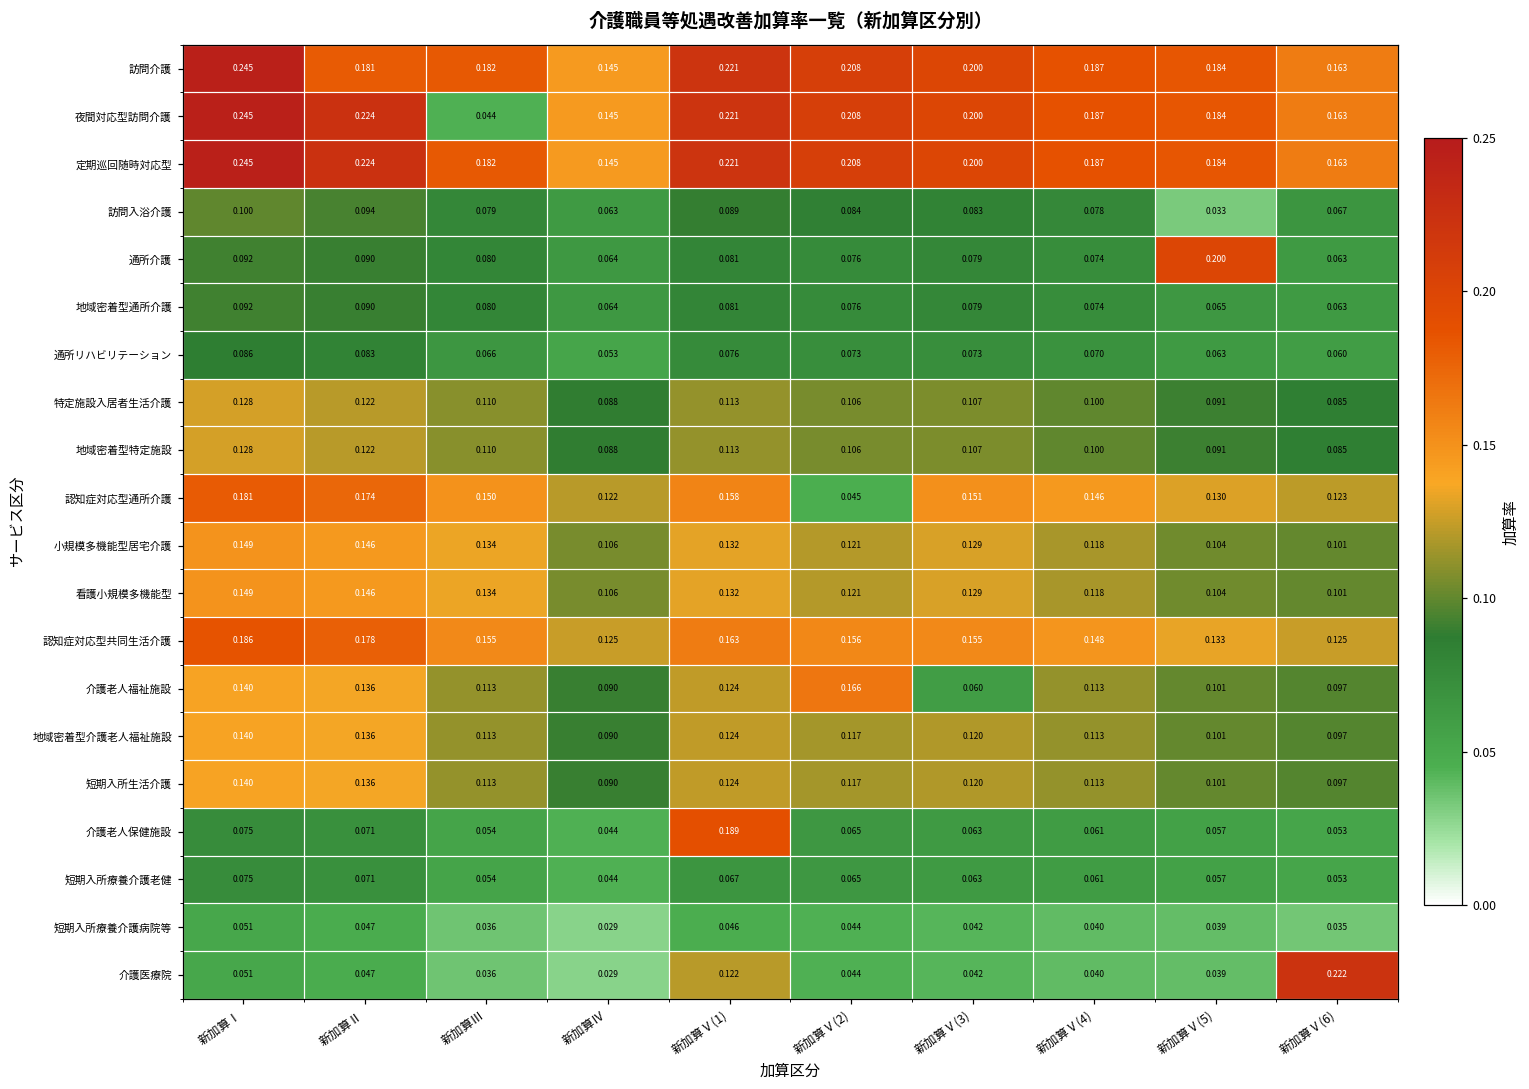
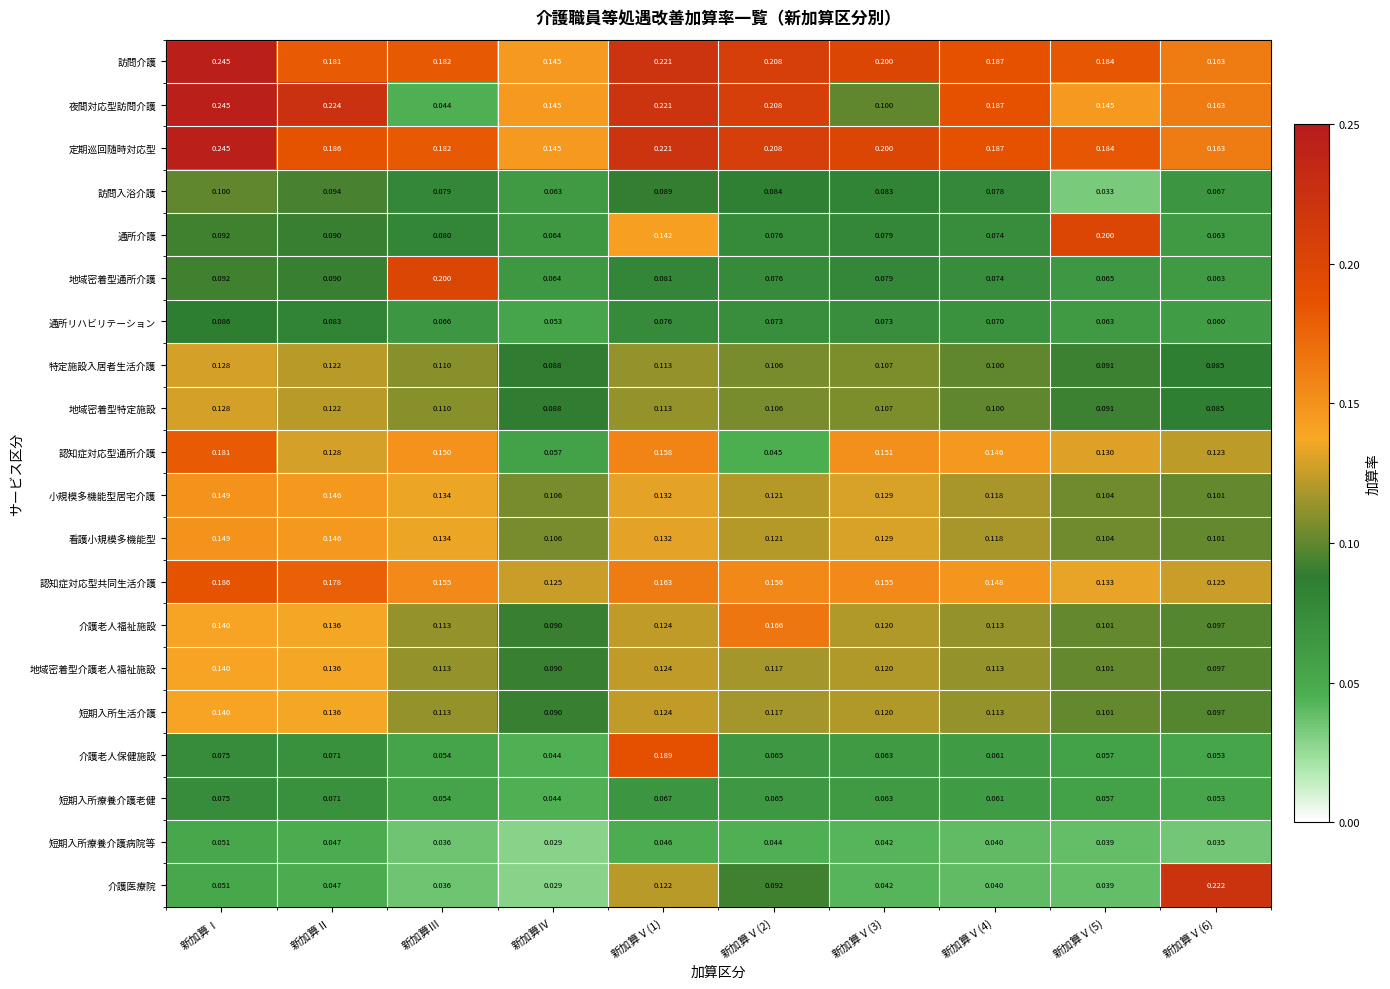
  {
    "訪問介護": {
      "新加算Ⅰ": 0.245,
      "新加算Ⅱ": 0.181,
      "新加算Ⅲ": 0.182,
      "新加算Ⅳ": 0.145,
      "新加算Ⅴ(1)": 0.221,
      "新加算Ⅴ(2)": 0.208,
      "新加算Ⅴ(3)": 0.200,
      "新加算Ⅴ(4)": 0.187,
      "新加算Ⅴ(5)": 0.184,
      "新加算Ⅴ(6)": 0.163
    },
    "夜間対応型訪問介護": {
      "新加算Ⅰ": 0.245,
      "新加算Ⅱ": 0.224,
      "新加算Ⅲ": 0.044,
      "新加算Ⅳ": 0.145,
      "新加算Ⅴ(1)": 0.221,
      "新加算Ⅴ(2)": 0.208,
-     "新加算Ⅴ(3)": 0.200,
+     "新加算Ⅴ(3)": 0.100,
      "新加算Ⅴ(4)": 0.187,
-     "新加算Ⅴ(5)": 0.184,
+     "新加算Ⅴ(5)": 0.145,
      "新加算Ⅴ(6)": 0.163
    },
    "定期巡回随時対応型": {
      "新加算Ⅰ": 0.245,
-     "新加算Ⅱ": 0.224,
+     "新加算Ⅱ": 0.186,
      "新加算Ⅲ": 0.182,
      "新加算Ⅳ": 0.145,
      "新加算Ⅴ(1)": 0.221,
      "新加算Ⅴ(2)": 0.208,
      "新加算Ⅴ(3)": 0.200,
      "新加算Ⅴ(4)": 0.187,
      "新加算Ⅴ(5)": 0.184,
      "新加算Ⅴ(6)": 0.163
    },
    "訪問入浴介護": {
      "新加算Ⅰ": 0.100,
      "新加算Ⅱ": 0.094,
      "新加算Ⅲ": 0.079,
      "新加算Ⅳ": 0.063,
      "新加算Ⅴ(1)": 0.089,
      "新加算Ⅴ(2)": 0.084,
      "新加算Ⅴ(3)": 0.083,
      "新加算Ⅴ(4)": 0.078,
      "新加算Ⅴ(5)": 0.033,
      "新加算Ⅴ(6)": 0.067
    },
    "通所介護": {
      "新加算Ⅰ": 0.092,
      "新加算Ⅱ": 0.090,
      "新加算Ⅲ": 0.080,
      "新加算Ⅳ": 0.064,
-     "新加算Ⅴ(1)": 0.081,
+     "新加算Ⅴ(1)": 0.142,
      "新加算Ⅴ(2)": 0.076,
      "新加算Ⅴ(3)": 0.079,
      "新加算Ⅴ(4)": 0.074,
      "新加算Ⅴ(5)": 0.200,
      "新加算Ⅴ(6)": 0.063
    },
    "地域密着型通所介護": {
      "新加算Ⅰ": 0.092,
      "新加算Ⅱ": 0.090,
-     "新加算Ⅲ": 0.080,
+     "新加算Ⅲ": 0.200,
      "新加算Ⅳ": 0.064,
      "新加算Ⅴ(1)": 0.081,
      "新加算Ⅴ(2)": 0.076,
      "新加算Ⅴ(3)": 0.079,
      "新加算Ⅴ(4)": 0.074,
      "新加算Ⅴ(5)": 0.065,
      "新加算Ⅴ(6)": 0.063
    },
    "通所リハビリテーション": {
      "新加算Ⅰ": 0.086,
      "新加算Ⅱ": 0.083,
      "新加算Ⅲ": 0.066,
      "新加算Ⅳ": 0.053,
      "新加算Ⅴ(1)": 0.076,
      "新加算Ⅴ(2)": 0.073,
      "新加算Ⅴ(3)": 0.073,
      "新加算Ⅴ(4)": 0.070,
      "新加算Ⅴ(5)": 0.063,
      "新加算Ⅴ(6)": 0.060
    },
    "特定施設入居者生活介護": {
      "新加算Ⅰ": 0.128,
      "新加算Ⅱ": 0.122,
      "新加算Ⅲ": 0.110,
      "新加算Ⅳ": 0.088,
      "新加算Ⅴ(1)": 0.113,
      "新加算Ⅴ(2)": 0.106,
      "新加算Ⅴ(3)": 0.107,
      "新加算Ⅴ(4)": 0.100,
      "新加算Ⅴ(5)": 0.091,
      "新加算Ⅴ(6)": 0.085
    },
    "地域密着型特定施設": {
      "新加算Ⅰ": 0.128,
      "新加算Ⅱ": 0.122,
      "新加算Ⅲ": 0.110,
      "新加算Ⅳ": 0.088,
      "新加算Ⅴ(1)": 0.113,
      "新加算Ⅴ(2)": 0.106,
      "新加算Ⅴ(3)": 0.107,
      "新加算Ⅴ(4)": 0.100,
      "新加算Ⅴ(5)": 0.091,
      "新加算Ⅴ(6)": 0.085
    },
    "認知症対応型通所介護": {
      "新加算Ⅰ": 0.181,
-     "新加算Ⅱ": 0.174,
+     "新加算Ⅱ": 0.128,
      "新加算Ⅲ": 0.150,
-     "新加算Ⅳ": 0.122,
+     "新加算Ⅳ": 0.057,
      "新加算Ⅴ(1)": 0.158,
      "新加算Ⅴ(2)": 0.045,
      "新加算Ⅴ(3)": 0.151,
      "新加算Ⅴ(4)": 0.146,
      "新加算Ⅴ(5)": 0.130,
      "新加算Ⅴ(6)": 0.123
    },
    "小規模多機能型居宅介護": {
      "新加算Ⅰ": 0.149,
      "新加算Ⅱ": 0.146,
      "新加算Ⅲ": 0.134,
      "新加算Ⅳ": 0.106,
      "新加算Ⅴ(1)": 0.132,
      "新加算Ⅴ(2)": 0.121,
      "新加算Ⅴ(3)": 0.129,
      "新加算Ⅴ(4)": 0.118,
      "新加算Ⅴ(5)": 0.104,
      "新加算Ⅴ(6)": 0.101
    },
    "看護小規模多機能型": {
      "新加算Ⅰ": 0.149,
      "新加算Ⅱ": 0.146,
      "新加算Ⅲ": 0.134,
      "新加算Ⅳ": 0.106,
      "新加算Ⅴ(1)": 0.132,
      "新加算Ⅴ(2)": 0.121,
      "新加算Ⅴ(3)": 0.129,
      "新加算Ⅴ(4)": 0.118,
      "新加算Ⅴ(5)": 0.104,
      "新加算Ⅴ(6)": 0.101
    },
    "認知症対応型共同生活介護": {
      "新加算Ⅰ": 0.186,
      "新加算Ⅱ": 0.178,
      "新加算Ⅲ": 0.155,
      "新加算Ⅳ": 0.125,
      "新加算Ⅴ(1)": 0.163,
      "新加算Ⅴ(2)": 0.156,
      "新加算Ⅴ(3)": 0.155,
      "新加算Ⅴ(4)": 0.148,
      "新加算Ⅴ(5)": 0.133,
      "新加算Ⅴ(6)": 0.125
    },
    "介護老人福祉施設": {
      "新加算Ⅰ": 0.140,
      "新加算Ⅱ": 0.136,
      "新加算Ⅲ": 0.113,
      "新加算Ⅳ": 0.090,
      "新加算Ⅴ(1)": 0.124,
      "新加算Ⅴ(2)": 0.166,
-     "新加算Ⅴ(3)": 0.060,
+     "新加算Ⅴ(3)": 0.120,
      "新加算Ⅴ(4)": 0.113,
      "新加算Ⅴ(5)": 0.101,
      "新加算Ⅴ(6)": 0.097
    },
    "地域密着型介護老人福祉施設": {
      "新加算Ⅰ": 0.140,
      "新加算Ⅱ": 0.136,
      "新加算Ⅲ": 0.113,
      "新加算Ⅳ": 0.090,
      "新加算Ⅴ(1)": 0.124,
      "新加算Ⅴ(2)": 0.117,
      "新加算Ⅴ(3)": 0.120,
      "新加算Ⅴ(4)": 0.113,
      "新加算Ⅴ(5)": 0.101,
      "新加算Ⅴ(6)": 0.097
    },
    "短期入所生活介護": {
      "新加算Ⅰ": 0.140,
      "新加算Ⅱ": 0.136,
      "新加算Ⅲ": 0.113,
      "新加算Ⅳ": 0.090,
      "新加算Ⅴ(1)": 0.124,
      "新加算Ⅴ(2)": 0.117,
      "新加算Ⅴ(3)": 0.120,
      "新加算Ⅴ(4)": 0.113,
      "新加算Ⅴ(5)": 0.101,
      "新加算Ⅴ(6)": 0.097
    },
    "介護老人保健施設": {
      "新加算Ⅰ": 0.075,
      "新加算Ⅱ": 0.071,
      "新加算Ⅲ": 0.054,
      "新加算Ⅳ": 0.044,
      "新加算Ⅴ(1)": 0.189,
      "新加算Ⅴ(2)": 0.065,
      "新加算Ⅴ(3)": 0.063,
      "新加算Ⅴ(4)": 0.061,
      "新加算Ⅴ(5)": 0.057,
      "新加算Ⅴ(6)": 0.053
    },
    "短期入所療養介護老健": {
      "新加算Ⅰ": 0.075,
      "新加算Ⅱ": 0.071,
      "新加算Ⅲ": 0.054,
      "新加算Ⅳ": 0.044,
      "新加算Ⅴ(1)": 0.067,
      "新加算Ⅴ(2)": 0.065,
      "新加算Ⅴ(3)": 0.063,
      "新加算Ⅴ(4)": 0.061,
      "新加算Ⅴ(5)": 0.057,
      "新加算Ⅴ(6)": 0.053
    },
    "短期入所療養介護病院等": {
      "新加算Ⅰ": 0.051,
      "新加算Ⅱ": 0.047,
      "新加算Ⅲ": 0.036,
      "新加算Ⅳ": 0.029,
      "新加算Ⅴ(1)": 0.046,
      "新加算Ⅴ(2)": 0.044,
      "新加算Ⅴ(3)": 0.042,
      "新加算Ⅴ(4)": 0.040,
      "新加算Ⅴ(5)": 0.039,
      "新加算Ⅴ(6)": 0.035
    },
    "介護医療院": {
      "新加算Ⅰ": 0.051,
      "新加算Ⅱ": 0.047,
      "新加算Ⅲ": 0.036,
      "新加算Ⅳ": 0.029,
      "新加算Ⅴ(1)": 0.122,
-     "新加算Ⅴ(2)": 0.044,
+     "新加算Ⅴ(2)": 0.092,
      "新加算Ⅴ(3)": 0.042,
      "新加算Ⅴ(4)": 0.040,
      "新加算Ⅴ(5)": 0.039,
      "新加算Ⅴ(6)": 0.222
    }
  }
